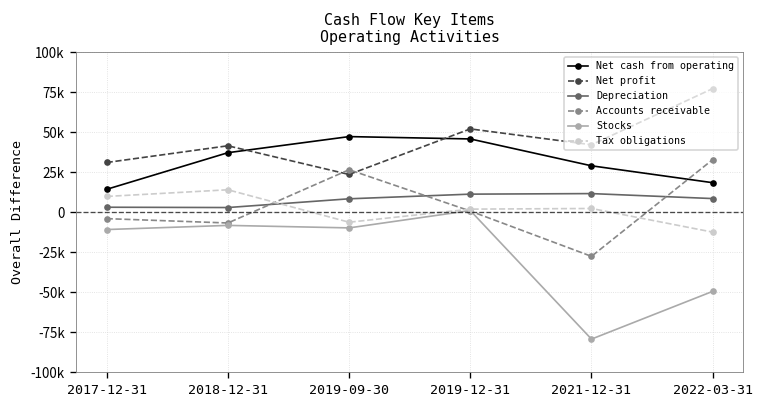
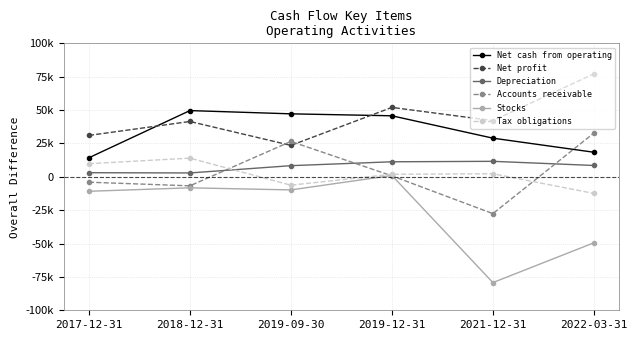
  {
    "Net cash from operating": {
      "2017-12-31": 14000,
-     "2018-12-31": 37000,
+     "2018-12-31": 50000,
      "2019-09-30": 47000,
      "2019-12-31": 46000,
      "2021-12-31": 29000,
      "2022-03-31": 18000
    }
  }
